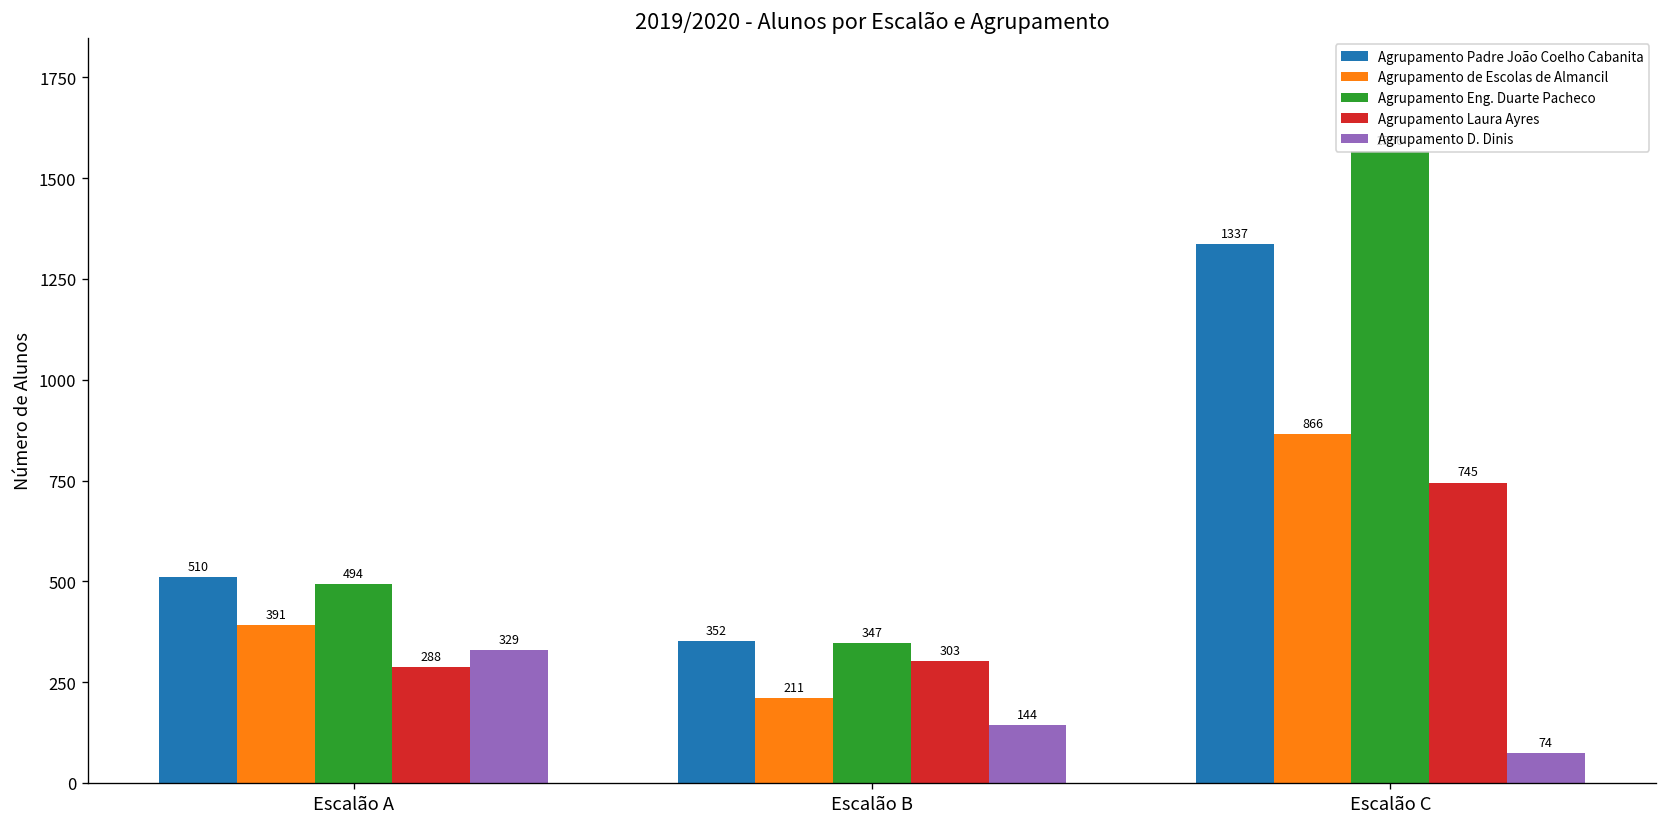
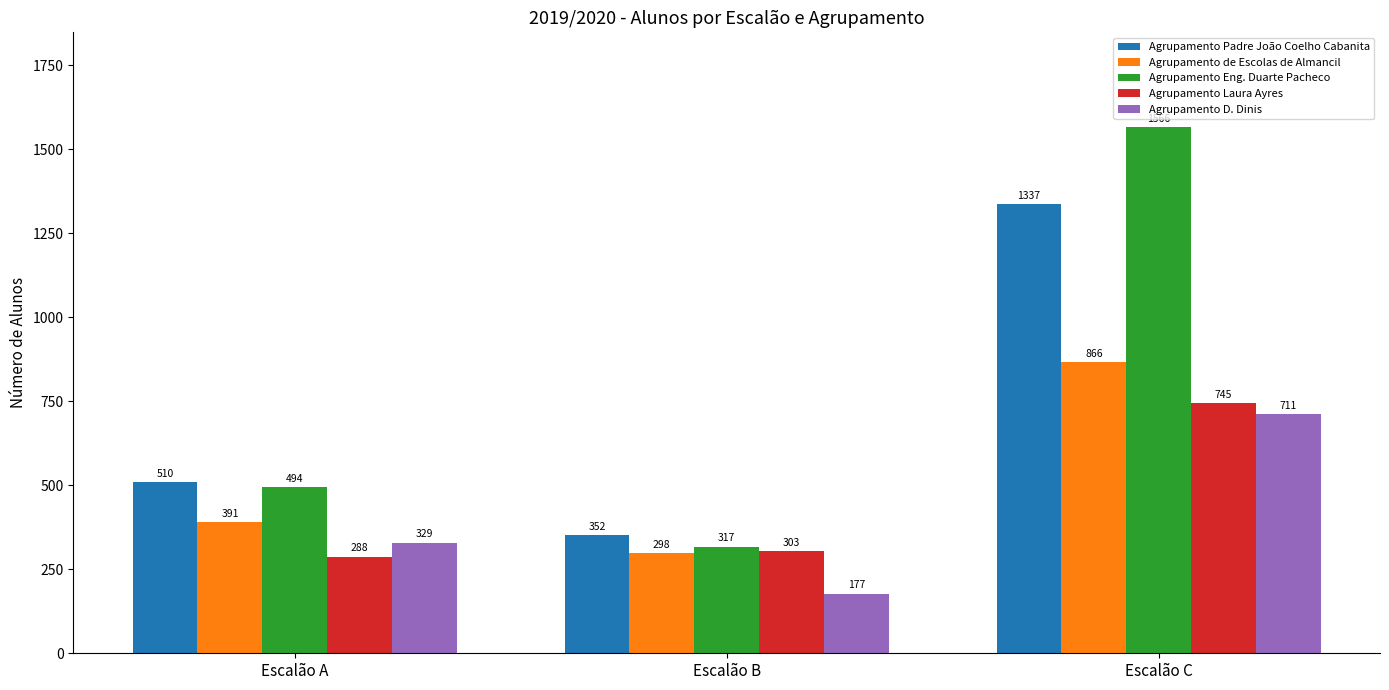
  {
    "Agrupamento Padre João Coelho Cabanita": {
      "Escalão A": 510,
      "Escalão B": 352,
      "Escalão C": 1337
    },
    "Agrupamento de Escolas de Almancil": {
      "Escalão A": 391,
-     "Escalão B": 211,
+     "Escalão B": 298,
      "Escalão C": 866
    },
    "Agrupamento Eng. Duarte Pacheco": {
      "Escalão A": 494,
-     "Escalão B": 347
+     "Escalão B": 317
    },
    "Agrupamento Laura Ayres": {
      "Escalão A": 288,
      "Escalão B": 303,
      "Escalão C": 745
    },
    "Agrupamento D. Dinis": {
      "Escalão A": 329,
-     "Escalão B": 144,
-     "Escalão C": 74
+     "Escalão B": 177,
+     "Escalão C": 711
    }
  }
